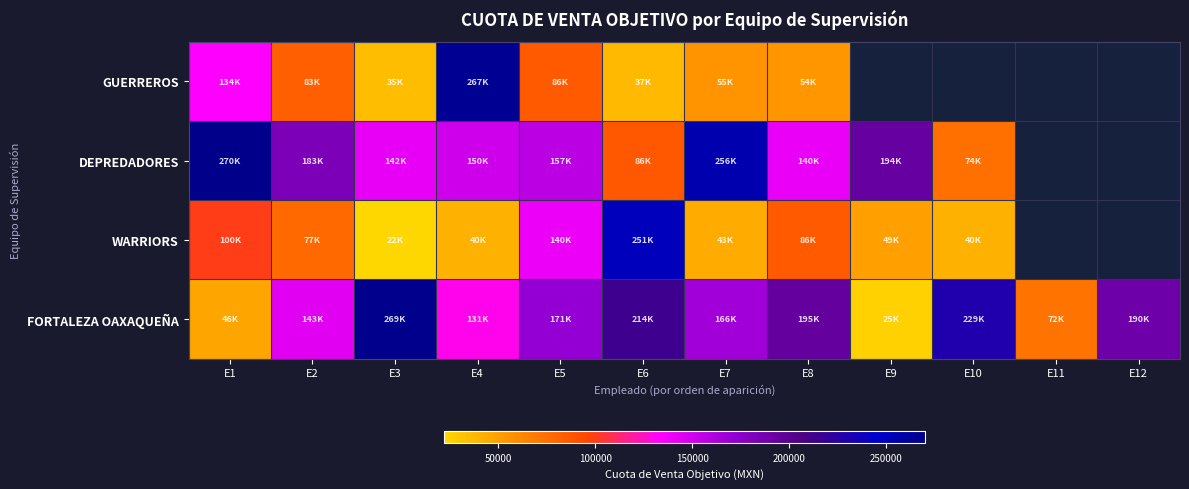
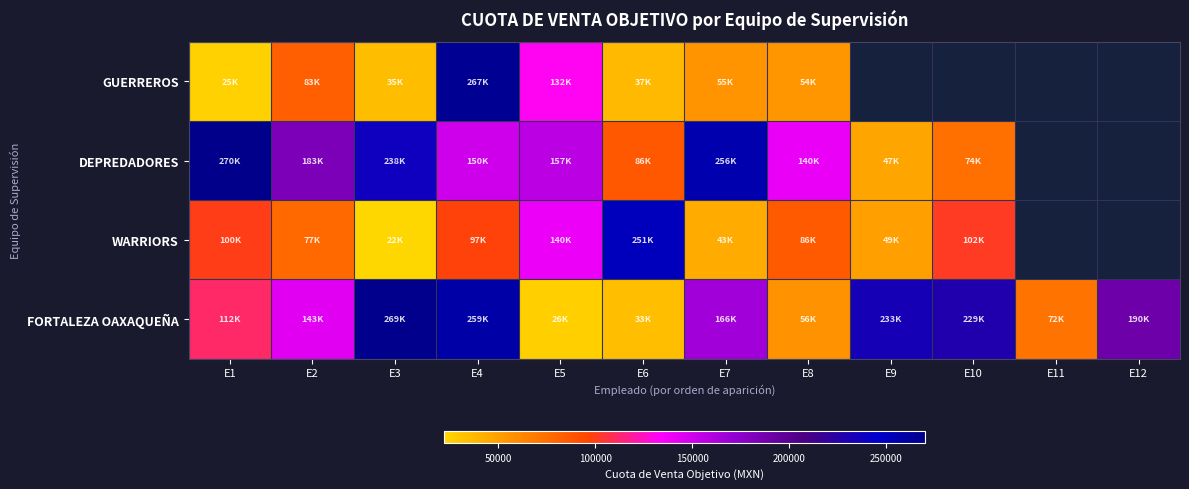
  {
    "GUERREROS": {
-     "E1": "134K",
+     "E1": "25K",
      "E2": "83K",
      "E3": "35K",
      "E4": "267K",
-     "E5": "86K",
+     "E5": "132K",
      "E6": "37K",
      "E7": "55K",
      "E8": "54K"
    },
    "DEPREDADORES": {
      "E1": "270K",
      "E2": "183K",
-     "E3": "142K",
+     "E3": "238K",
      "E4": "150K",
      "E5": "157K",
      "E6": "86K",
      "E7": "256K",
      "E8": "140K",
-     "E9": "194K",
+     "E9": "47K",
      "E10": "74K"
    },
    "WARRIORS": {
      "E1": "100K",
      "E2": "77K",
      "E3": "22K",
-     "E4": "40K",
+     "E4": "97K",
      "E5": "140K",
      "E6": "251K",
      "E7": "43K",
      "E8": "86K",
      "E9": "49K",
-     "E10": "40K"
+     "E10": "102K"
    },
    "FORTALEZA OAXAQUEÑA": {
-     "E1": "46K",
+     "E1": "112K",
      "E2": "143K",
      "E3": "269K",
-     "E4": "131K",
-     "E5": "171K",
-     "E6": "214K",
+     "E4": "259K",
+     "E5": "26K",
+     "E6": "33K",
      "E7": "166K",
-     "E8": "195K",
-     "E9": "25K",
+     "E8": "56K",
+     "E9": "233K",
      "E10": "229K",
      "E11": "72K",
      "E12": "190K"
    }
  }
